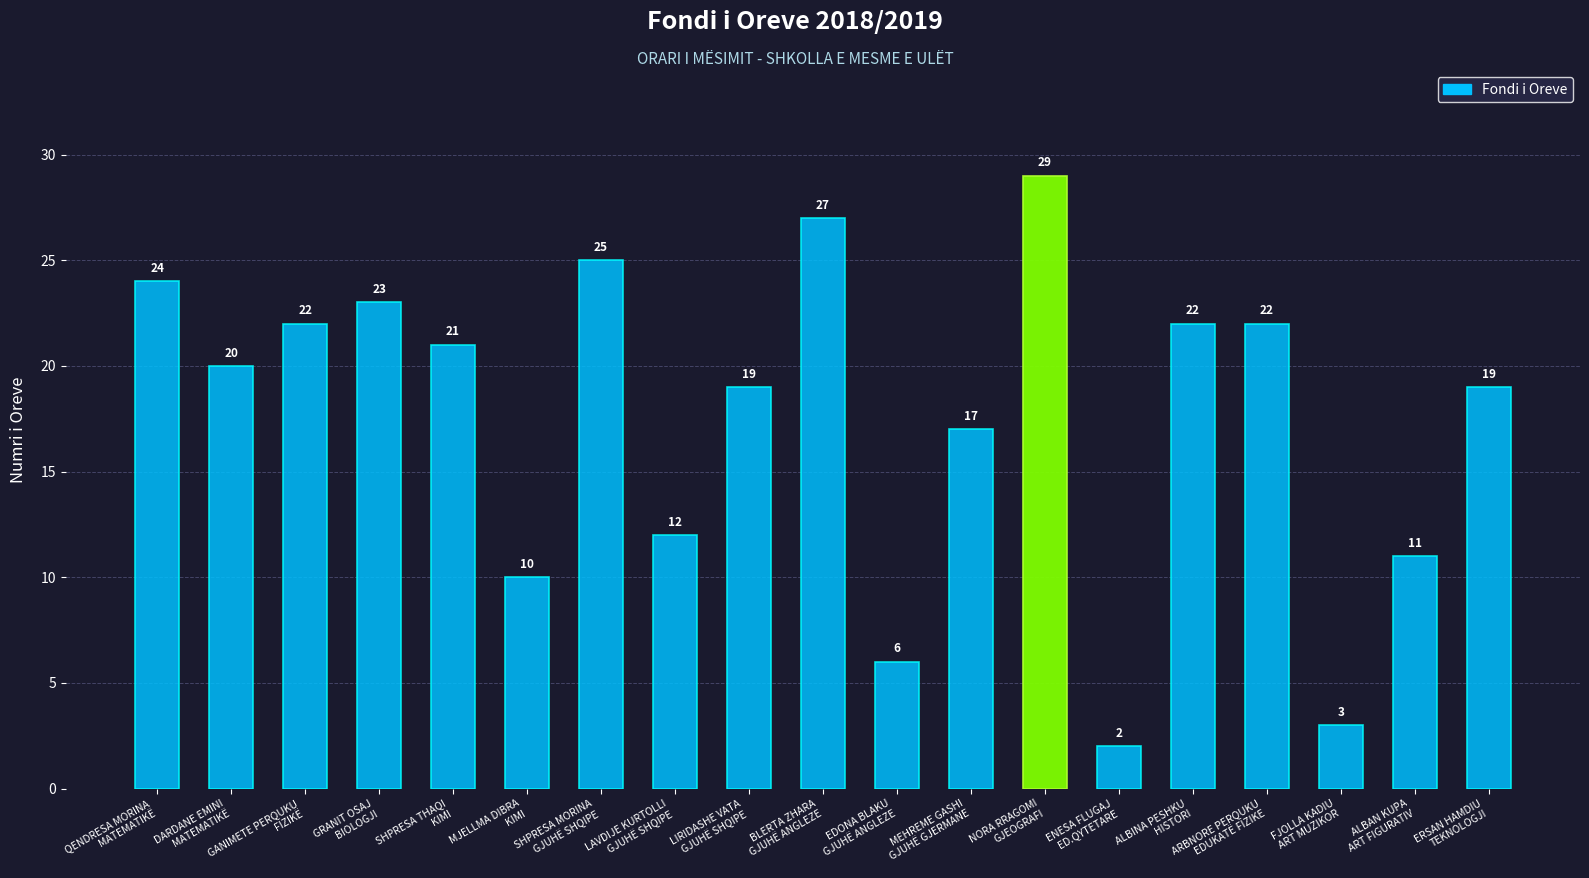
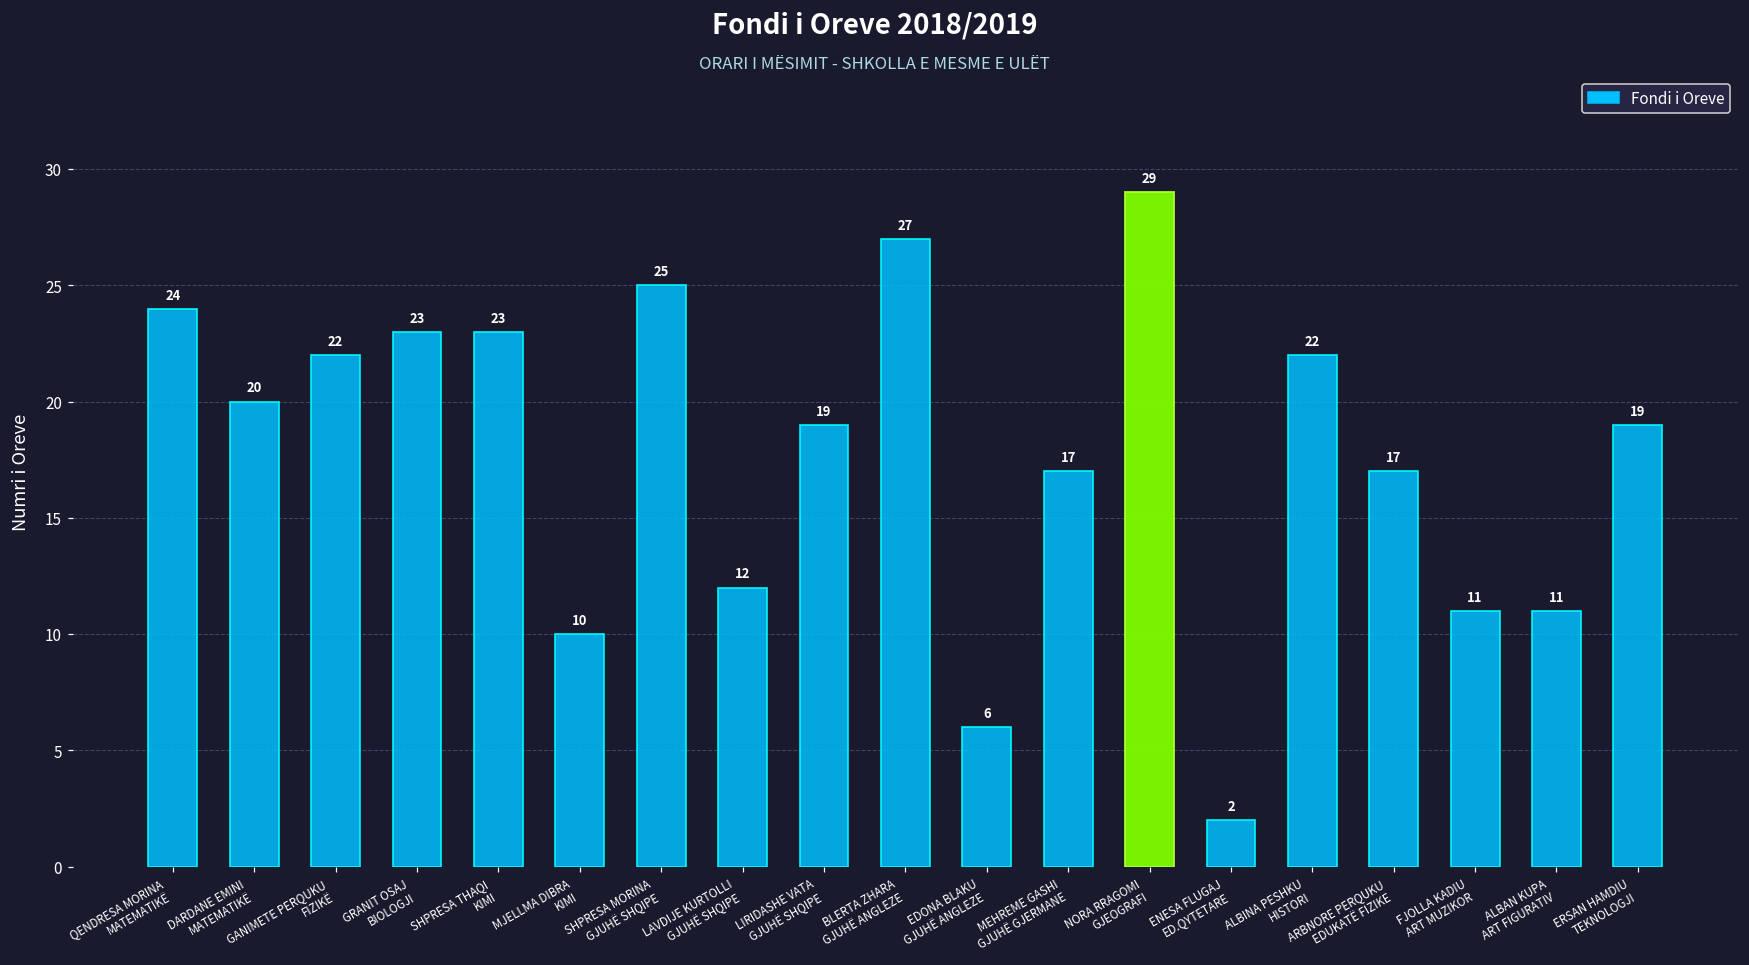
  {
    "QENDRESA MORINA MATEMATIKË": 24,
    "DARDANE EMINI MATEMATIKË": 20,
    "GANIMETE PERQUKU FIZIKË": 22,
    "GRANIT OSAJ BIOLOGJI": 23,
-   "SHPRESA THAQI KIMI": 21,
+   "SHPRESA THAQI KIMI": 23,
    "MJELLMA DIBRA KIMI": 10,
    "SHPRESA MORINA GJUHË SHQIPE": 25,
    "LAVDIJE KURTOLLI GJUHË SHQIPE": 12,
    "LIRIDASHE VATA GJUHË SHQIPE": 19,
    "BLERTA ZHARA GJUHË ANGLEZE": 27,
    "EDONA BLAKU GJUHË ANGLEZE": 6,
    "MEHREME GASHI GJUHË GJERMANE": 17,
    "NORA RRAGOMI GJEOGRAFI": 29,
    "ENESA FLUGAJ ED.QYTETARE": 2,
    "ALBINA PESHKU HISTORI": 22,
-   "ARBNORE PERQUKU EDUKATË FIZIKE": 22,
-   "FJOLLA KADIU ART MUZIKOR": 3,
+   "ARBNORE PERQUKU EDUKATË FIZIKE": 17,
+   "FJOLLA KADIU ART MUZIKOR": 11,
    "ALBAN KUPA ART FIGURATIV": 11,
    "ERSAN HAMDIU TEKNOLOGJI": 19
  }
